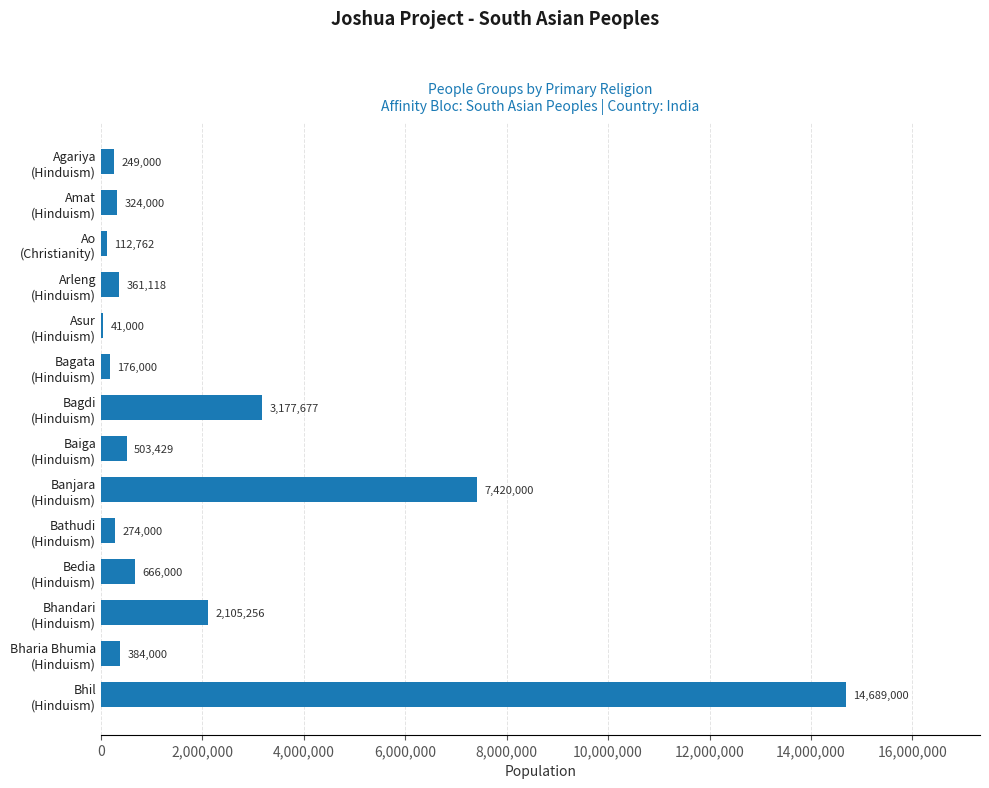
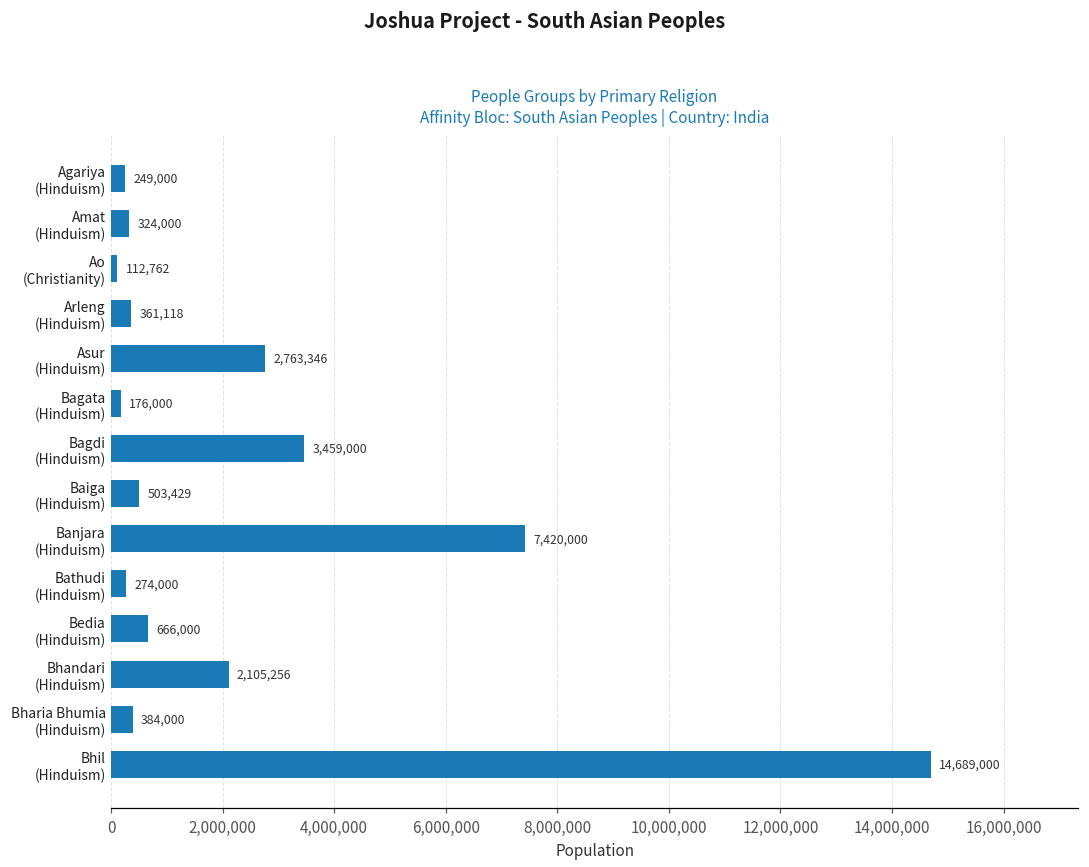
  {
    "Agariya (Hinduism)": "249,000",
    "Amat (Hinduism)": "324,000",
    "Ao (Christianity)": "112,762",
    "Arleng (Hinduism)": "361,118",
-   "Asur (Hinduism)": "41,000",
+   "Asur (Hinduism)": "2,763,346",
    "Bagata (Hinduism)": "176,000",
-   "Bagdi (Hinduism)": "3,177,677",
+   "Bagdi (Hinduism)": "3,459,000",
    "Baiga (Hinduism)": "503,429",
    "Banjara (Hinduism)": "7,420,000",
    "Bathudi (Hinduism)": "274,000",
    "Bedia (Hinduism)": "666,000",
    "Bhandari (Hinduism)": "2,105,256",
    "Bharia Bhumia (Hinduism)": "384,000",
    "Bhil (Hinduism)": "14,689,000"
  }
